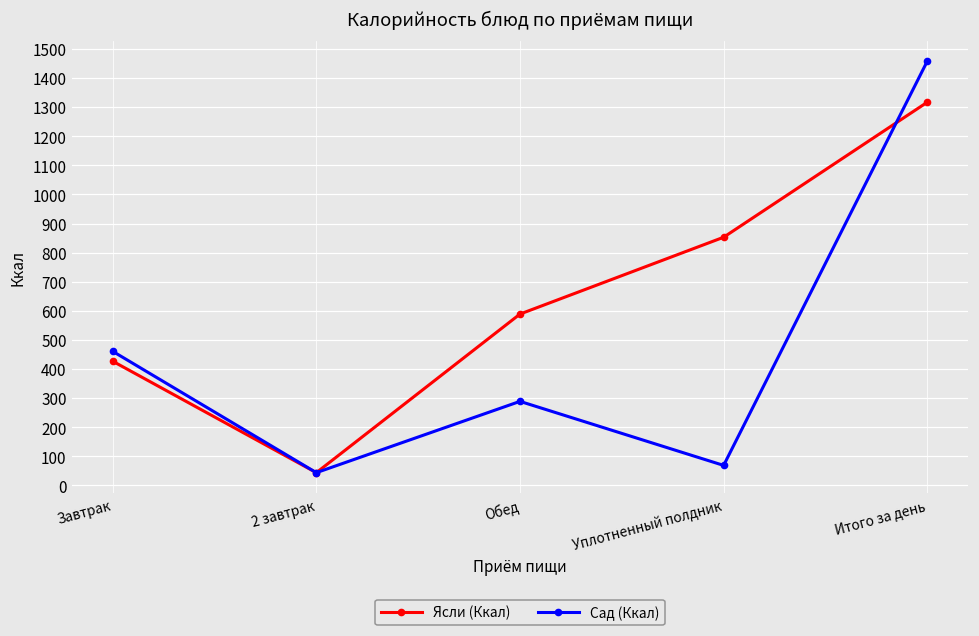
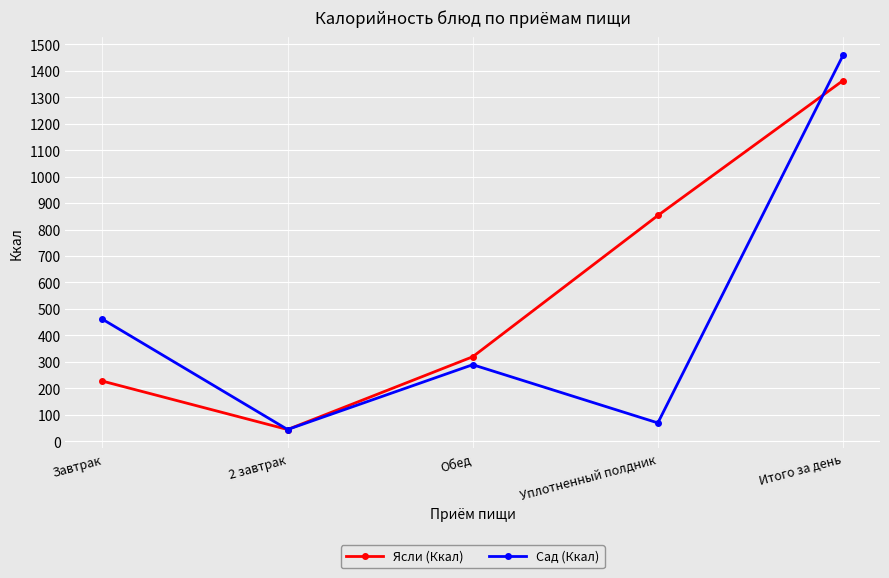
  {
    "Ясли (Ккал)": {
-     "Завтрак": 430,
-     "Обед": 590,
+     "Завтрак": 230,
+     "Обед": 320,
      "Уплотненный полдник": 850,
-     "Итого за день": 1320
+     "Итого за день": 1360
    },
    "Сад (Ккал)": {
      "Завтрак": 460,
      "Обед": 290,
      "Уплотненный полдник": 70,
      "Итого за день": 1460
    }
  }
